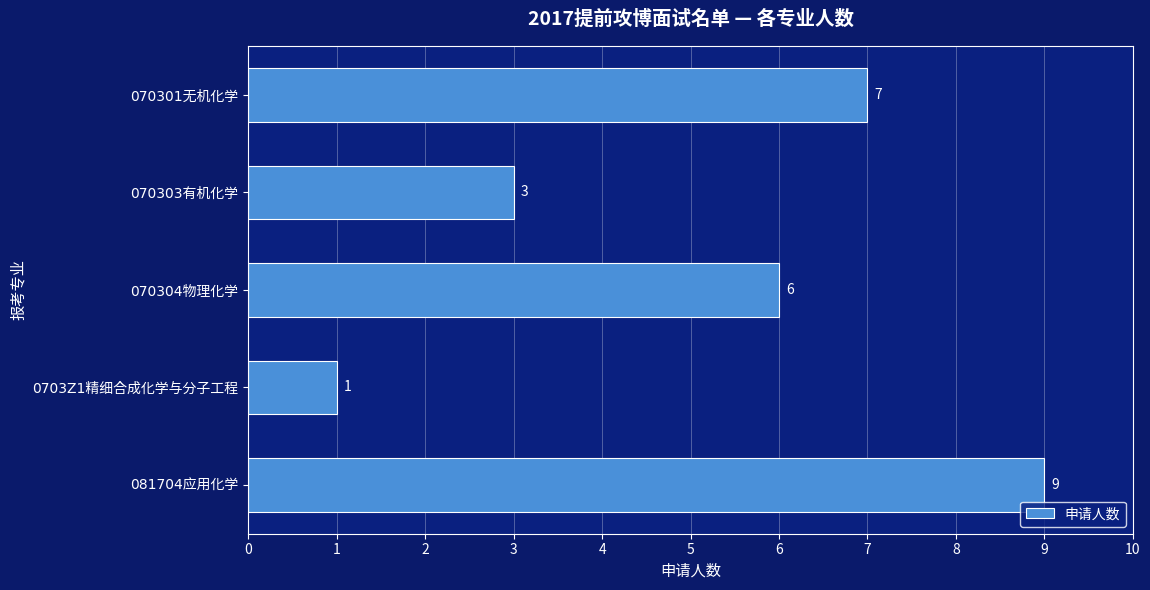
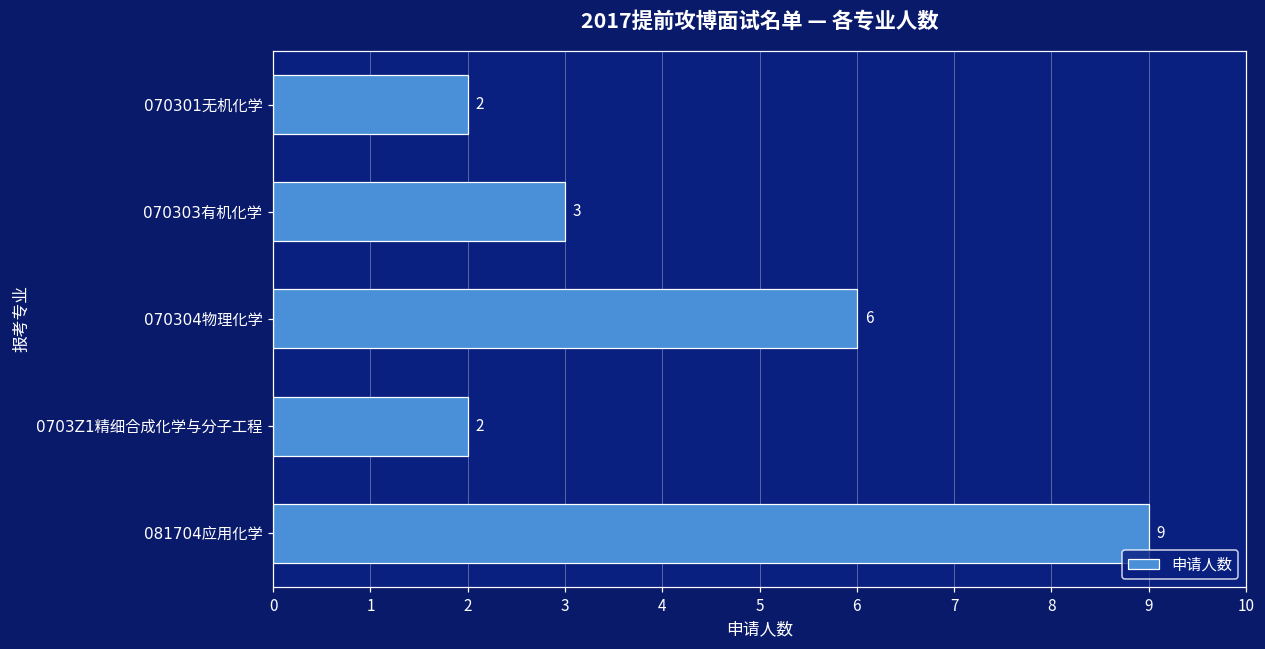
  {
-   "070301无机化学": 7,
+   "070301无机化学": 2,
    "070303有机化学": 3,
    "070304物理化学": 6,
-   "0703Z1精细合成化学与分子工程": 1,
+   "0703Z1精细合成化学与分子工程": 2,
    "081704应用化学": 9
  }
